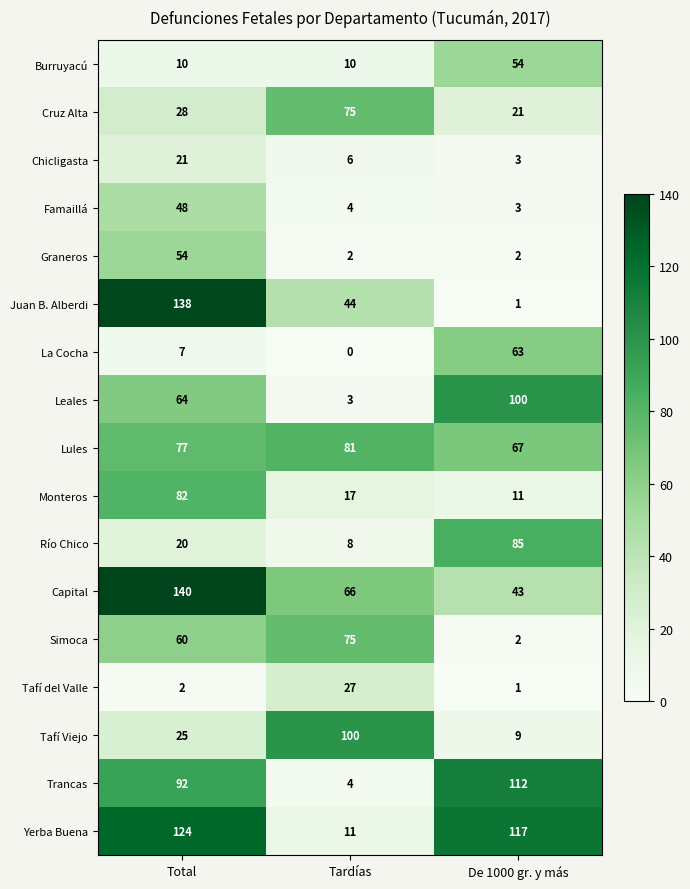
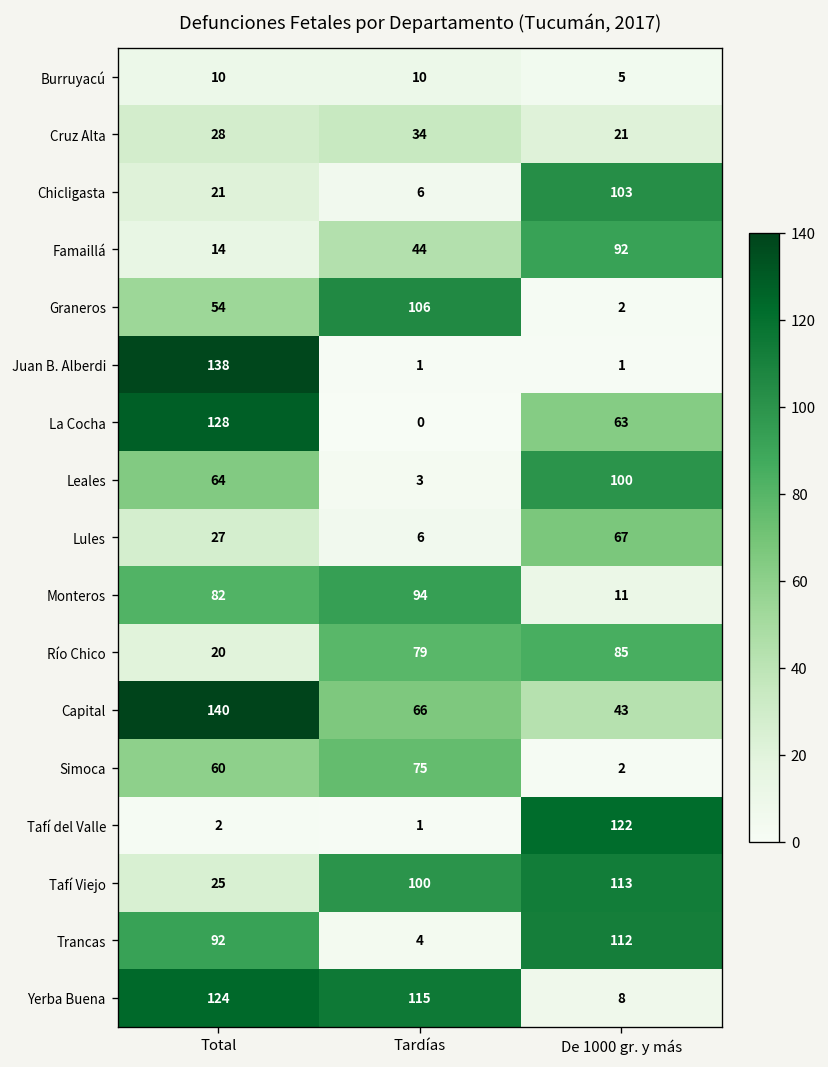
  {
    "Burruyacú": {
      "Total": 10,
      "Tardías": 10,
-     "De 1000 gr. y más": 54
+     "De 1000 gr. y más": 5
    },
    "Cruz Alta": {
      "Total": 28,
-     "Tardías": 75,
+     "Tardías": 34,
      "De 1000 gr. y más": 21
    },
    "Chicligasta": {
      "Total": 21,
      "Tardías": 6,
-     "De 1000 gr. y más": 3
+     "De 1000 gr. y más": 103
    },
    "Famaillá": {
-     "Total": 48,
-     "Tardías": 4,
-     "De 1000 gr. y más": 3
+     "Total": 14,
+     "Tardías": 44,
+     "De 1000 gr. y más": 92
    },
    "Graneros": {
      "Total": 54,
-     "Tardías": 2,
+     "Tardías": 106,
      "De 1000 gr. y más": 2
    },
    "Juan B. Alberdi": {
      "Total": 138,
-     "Tardías": 44,
+     "Tardías": 1,
      "De 1000 gr. y más": 1
    },
    "La Cocha": {
-     "Total": 7,
+     "Total": 128,
      "Tardías": 0,
      "De 1000 gr. y más": 63
    },
    "Leales": {
      "Total": 64,
      "Tardías": 3,
      "De 1000 gr. y más": 100
    },
    "Lules": {
-     "Total": 77,
-     "Tardías": 81,
+     "Total": 27,
+     "Tardías": 6,
      "De 1000 gr. y más": 67
    },
    "Monteros": {
      "Total": 82,
-     "Tardías": 17,
+     "Tardías": 94,
      "De 1000 gr. y más": 11
    },
    "Río Chico": {
      "Total": 20,
-     "Tardías": 8,
+     "Tardías": 79,
      "De 1000 gr. y más": 85
    },
    "Capital": {
      "Total": 140,
      "Tardías": 66,
      "De 1000 gr. y más": 43
    },
    "Simoca": {
      "Total": 60,
      "Tardías": 75,
      "De 1000 gr. y más": 2
    },
    "Tafí del Valle": {
      "Total": 2,
-     "Tardías": 27,
-     "De 1000 gr. y más": 1
+     "Tardías": 1,
+     "De 1000 gr. y más": 122
    },
    "Tafí Viejo": {
      "Total": 25,
      "Tardías": 100,
-     "De 1000 gr. y más": 9
+     "De 1000 gr. y más": 113
    },
    "Trancas": {
      "Total": 92,
      "Tardías": 4,
      "De 1000 gr. y más": 112
    },
    "Yerba Buena": {
      "Total": 124,
-     "Tardías": 11,
-     "De 1000 gr. y más": 117
+     "Tardías": 115,
+     "De 1000 gr. y más": 8
    }
  }
